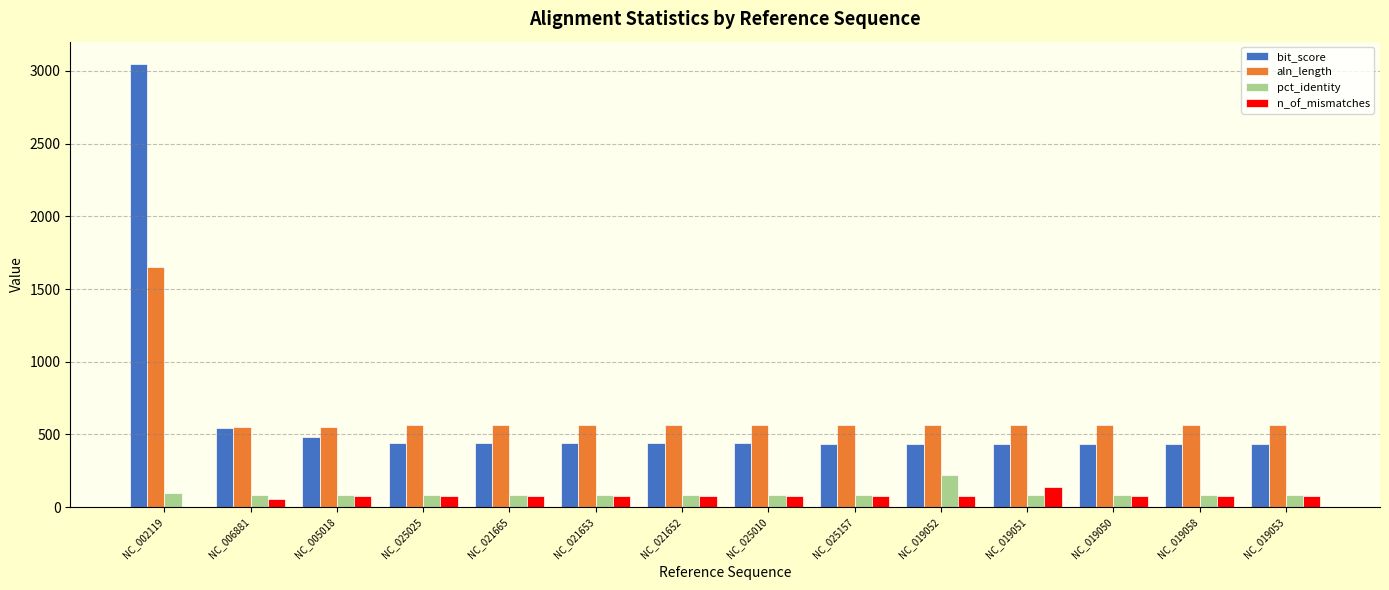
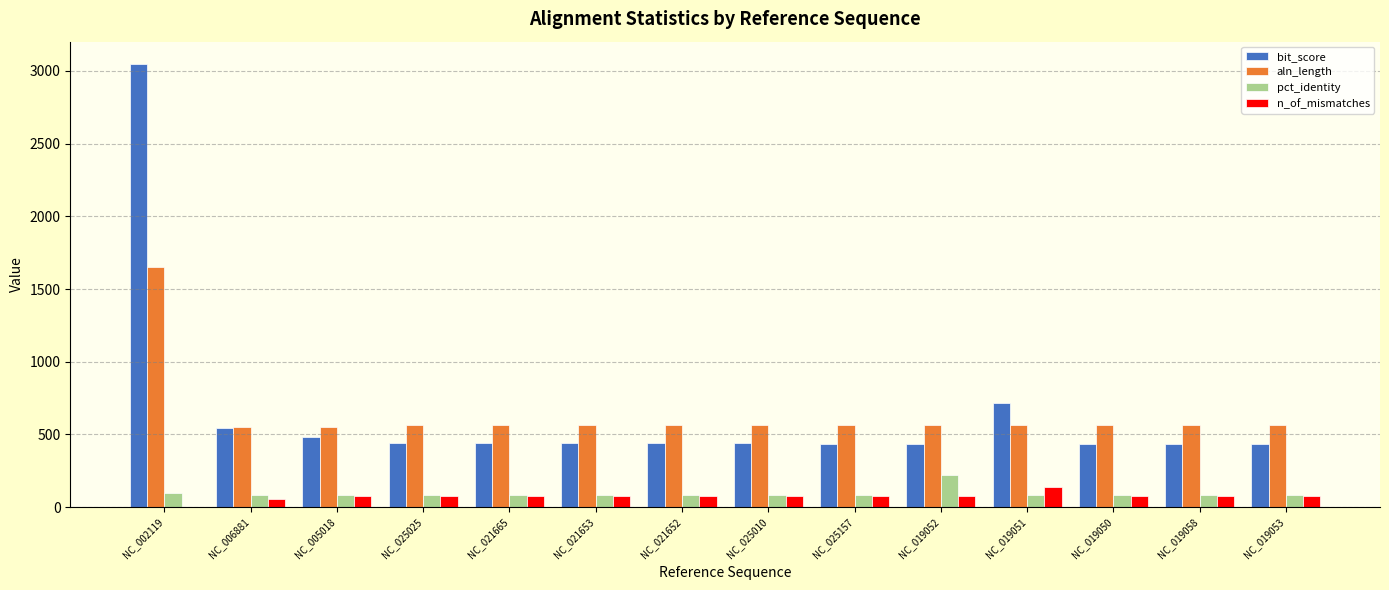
  {
    "bit_score": {
      "NC_002119": 3050,
      "NC_006881": 550,
      "NC_005018": 480,
      "NC_025025": 440,
      "NC_021665": 440,
      "NC_021653": 440,
      "NC_021652": 440,
      "NC_025010": 440,
      "NC_025157": 440,
      "NC_019052": 430,
-     "NC_019051": 430,
+     "NC_019051": 720,
      "NC_019050": 430,
      "NC_019058": 430,
      "NC_019053": 430
    },
    "aln_length": {
      "NC_002119": 1650,
      "NC_006881": 550,
      "NC_005018": 550,
      "NC_025025": 560,
      "NC_021665": 560,
      "NC_021653": 560,
      "NC_021652": 560,
      "NC_025010": 560,
      "NC_025157": 560,
      "NC_019052": 560,
      "NC_019051": 560,
      "NC_019050": 560,
      "NC_019058": 560,
      "NC_019053": 560
    },
    "pct_identity": {
      "NC_002119": 100,
      "NC_006881": 90,
      "NC_005018": 80,
      "NC_025025": 80,
      "NC_021665": 80,
      "NC_021653": 80,
      "NC_021652": 80,
      "NC_025010": 80,
      "NC_025157": 80,
      "NC_019052": 220,
      "NC_019051": 80,
      "NC_019050": 80,
      "NC_019058": 80,
      "NC_019053": 80
    },
    "n_of_mismatches": {
      "NC_002119": 0,
      "NC_006881": 50,
      "NC_005018": 70,
      "NC_025025": 80,
      "NC_021665": 80,
      "NC_021653": 80,
      "NC_021652": 80,
      "NC_025010": 80,
      "NC_025157": 80,
      "NC_019052": 80,
      "NC_019051": 140,
      "NC_019050": 80,
      "NC_019058": 80,
      "NC_019053": 80
    }
  }
